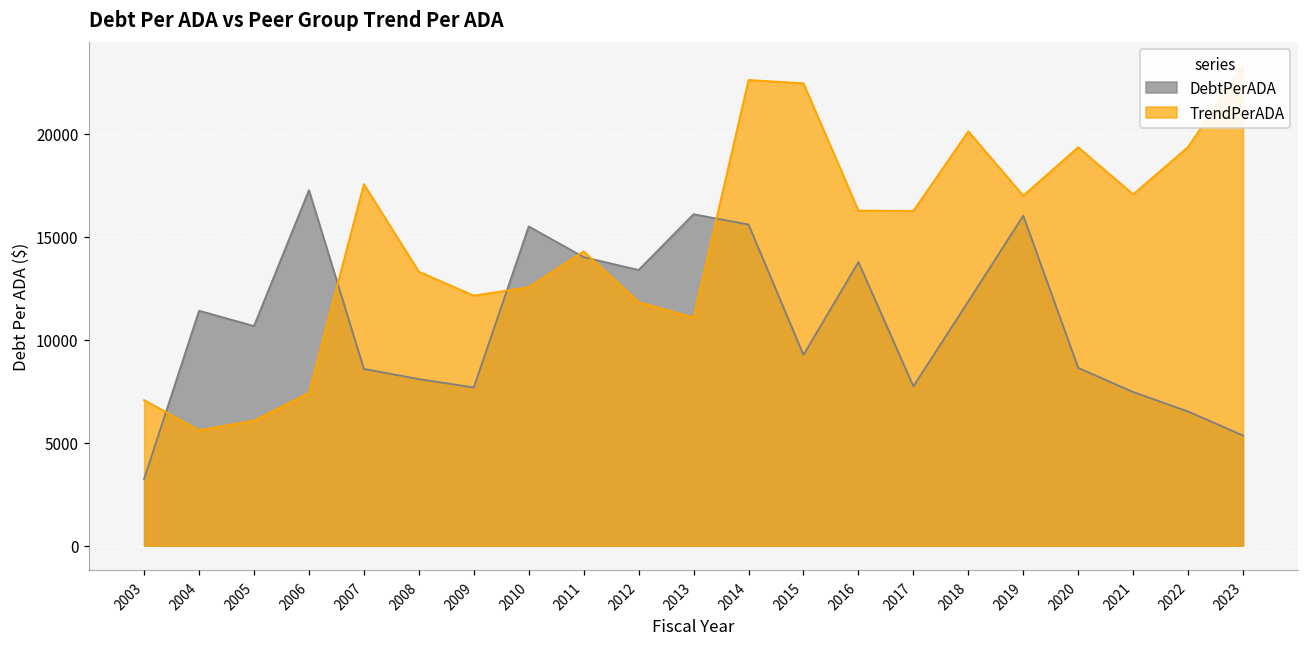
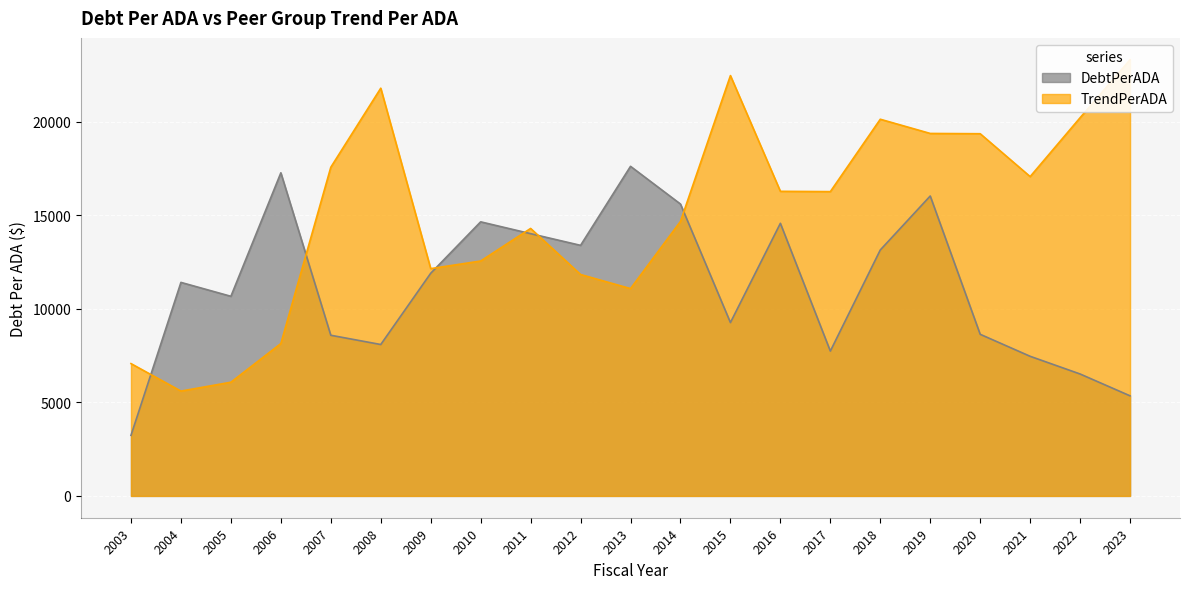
  {
    "DebtPerADA": {
      "2003": 3200,
      "2004": 11400,
      "2005": 10700,
      "2006": 17300,
      "2007": 8600,
      "2008": 8100,
-     "2009": 7700,
-     "2010": 15500,
+     "2009": 11900,
+     "2010": 14600,
      "2011": 14000,
      "2012": 13400,
-     "2013": 16100,
+     "2013": 17600,
      "2014": 15600,
      "2015": 9300,
-     "2016": 13800,
+     "2016": 14600,
      "2017": 7700,
-     "2018": 11900,
+     "2018": 13100,
      "2019": 16000,
      "2020": 8600,
      "2021": 7500,
      "2022": 6500,
      "2023": 5300
    },
    "TrendPerADA": {
      "2003": 7100,
      "2004": 5600,
      "2005": 6100,
-     "2006": 7400,
+     "2006": 8100,
      "2007": 17600,
-     "2008": 13300,
+     "2008": 21800,
      "2009": 12100,
      "2010": 12600,
      "2011": 14300,
      "2012": 11800,
      "2013": 11100,
-     "2014": 22600,
+     "2014": 14700,
      "2015": 22500,
      "2016": 16300,
      "2017": 16300,
      "2018": 20100,
-     "2019": 17000,
+     "2019": 19400,
      "2020": 19400,
      "2021": 17100,
-     "2022": 19400
+     "2022": 20200
    }
  }
